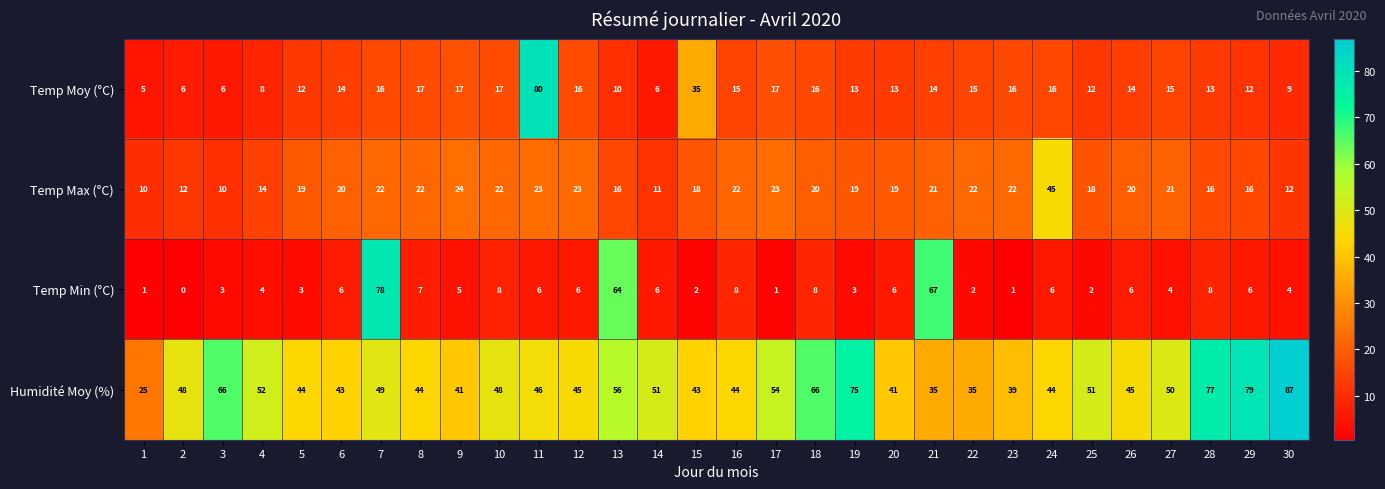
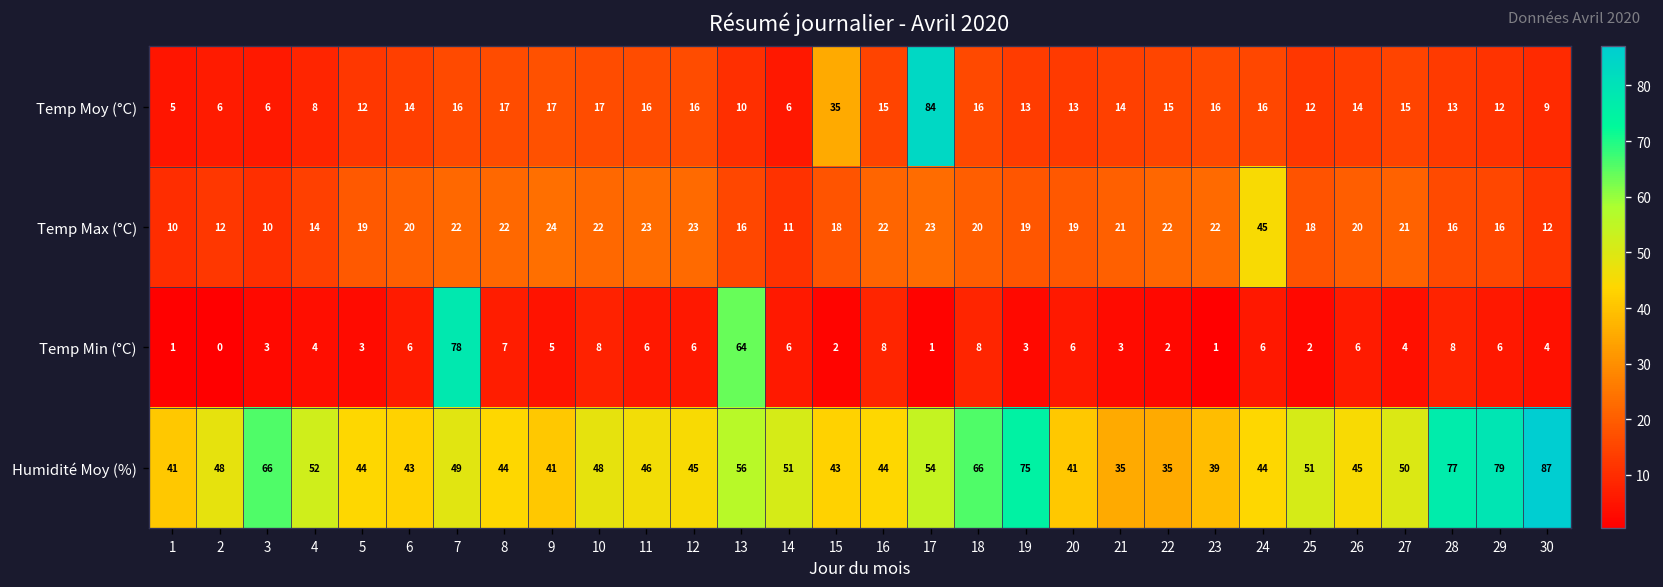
  {
    "Temp Moy (°C)": {
      "1": 5,
      "2": 6,
      "3": 6,
      "4": 8,
      "5": 12,
      "6": 14,
      "7": 16,
      "8": 17,
      "9": 17,
      "10": 17,
-     "11": 80,
+     "11": 16,
      "12": 16,
      "13": 10,
      "14": 6,
      "15": 35,
      "16": 15,
-     "17": 17,
+     "17": 84,
      "18": 16,
      "19": 13,
      "20": 13,
      "21": 14,
      "22": 15,
      "23": 16,
      "24": 16,
      "25": 12,
      "26": 14,
      "27": 15,
      "28": 13,
      "29": 12,
      "30": 9
    },
    "Temp Max (°C)": {
      "1": 10,
      "2": 12,
      "3": 10,
      "4": 14,
      "5": 19,
      "6": 20,
      "7": 22,
      "8": 22,
      "9": 24,
      "10": 22,
      "11": 23,
      "12": 23,
      "13": 16,
      "14": 11,
      "15": 18,
      "16": 22,
      "17": 23,
      "18": 20,
      "19": 19,
      "20": 19,
      "21": 21,
      "22": 22,
      "23": 22,
      "24": 45,
      "25": 18,
      "26": 20,
      "27": 21,
      "28": 16,
      "29": 16,
      "30": 12
    },
    "Temp Min (°C)": {
      "1": 1,
      "2": 0,
      "3": 3,
      "4": 4,
      "5": 3,
      "6": 6,
      "7": 78,
      "8": 7,
      "9": 5,
      "10": 8,
      "11": 6,
      "12": 6,
      "13": 64,
      "14": 6,
      "15": 2,
      "16": 8,
      "17": 1,
      "18": 8,
      "19": 3,
      "20": 6,
-     "21": 67,
+     "21": 3,
      "22": 2,
      "23": 1,
      "24": 6,
      "25": 2,
      "26": 6,
      "27": 4,
      "28": 8,
      "29": 6,
      "30": 4
    },
    "Humidité Moy (%)": {
-     "1": 25,
+     "1": 41,
      "2": 48,
      "3": 66,
      "4": 52,
      "5": 44,
      "6": 43,
      "7": 49,
      "8": 44,
      "9": 41,
      "10": 48,
      "11": 46,
      "12": 45,
      "13": 56,
      "14": 51,
      "15": 43,
      "16": 44,
      "17": 54,
      "18": 66,
      "19": 75,
      "20": 41,
      "21": 35,
      "22": 35,
      "23": 39,
      "24": 44,
      "25": 51,
      "26": 45,
      "27": 50,
      "28": 77,
      "29": 79,
      "30": 87
    }
  }
